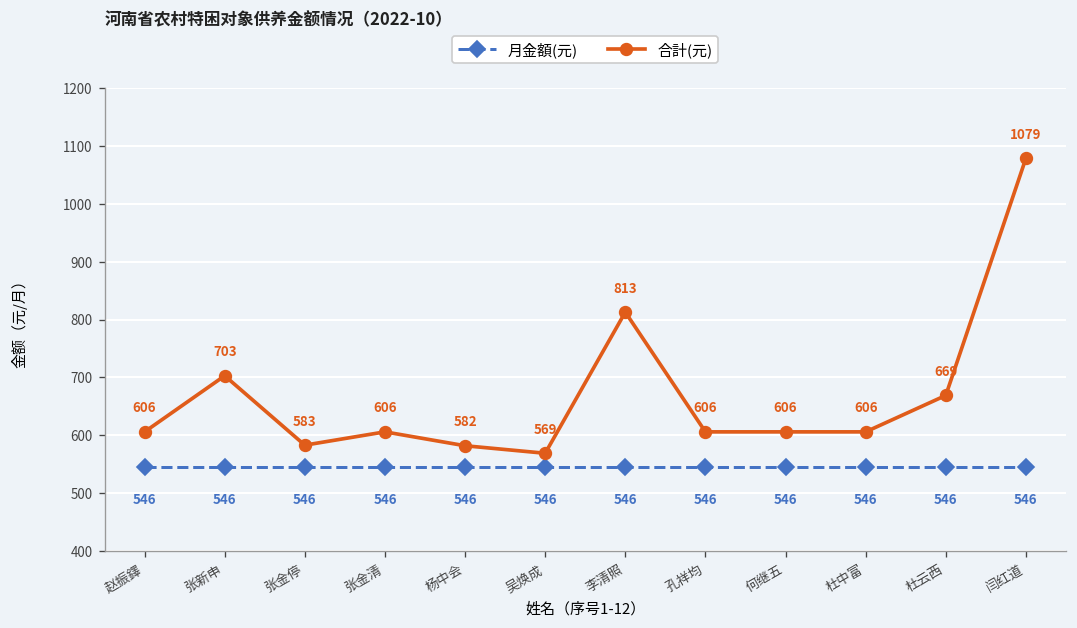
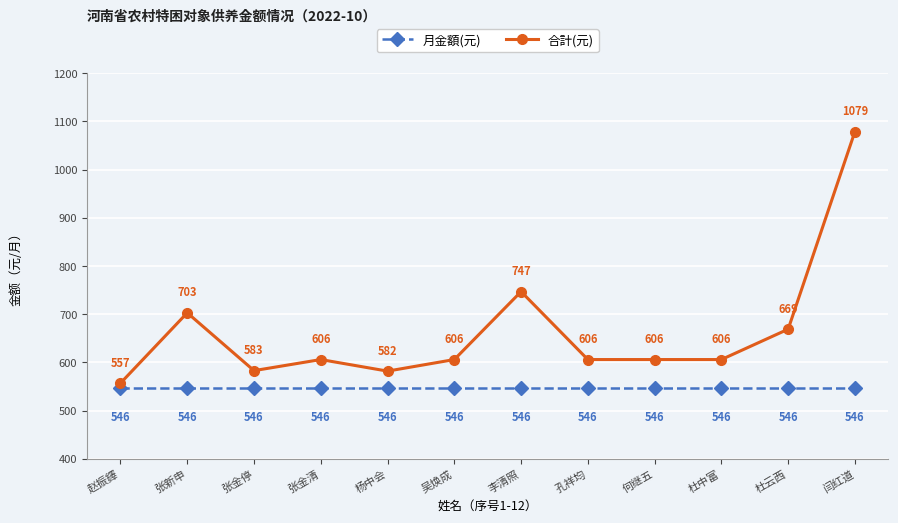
  {
    "月金額(元)": {
      "赵振鐸": 546,
      "张新申": 546,
      "张金停": 546,
      "张金清": 546,
      "杨中会": 546,
      "吴焕成": 546,
      "李清照": 546,
      "孔祥均": 546,
      "何继五": 546,
      "杜中富": 546,
      "杜云西": 546,
      "闫红道": 546
    },
    "合計(元)": {
-     "赵振鐸": 606,
+     "赵振鐸": 557,
      "张新申": 703,
      "张金停": 583,
      "张金清": 606,
      "杨中会": 582,
-     "吴焕成": 569,
-     "李清照": 813,
+     "吴焕成": 606,
+     "李清照": 747,
      "孔祥均": 606,
      "何继五": 606,
      "杜中富": 606,
      "杜云西": 669,
      "闫红道": 1079
    }
  }
